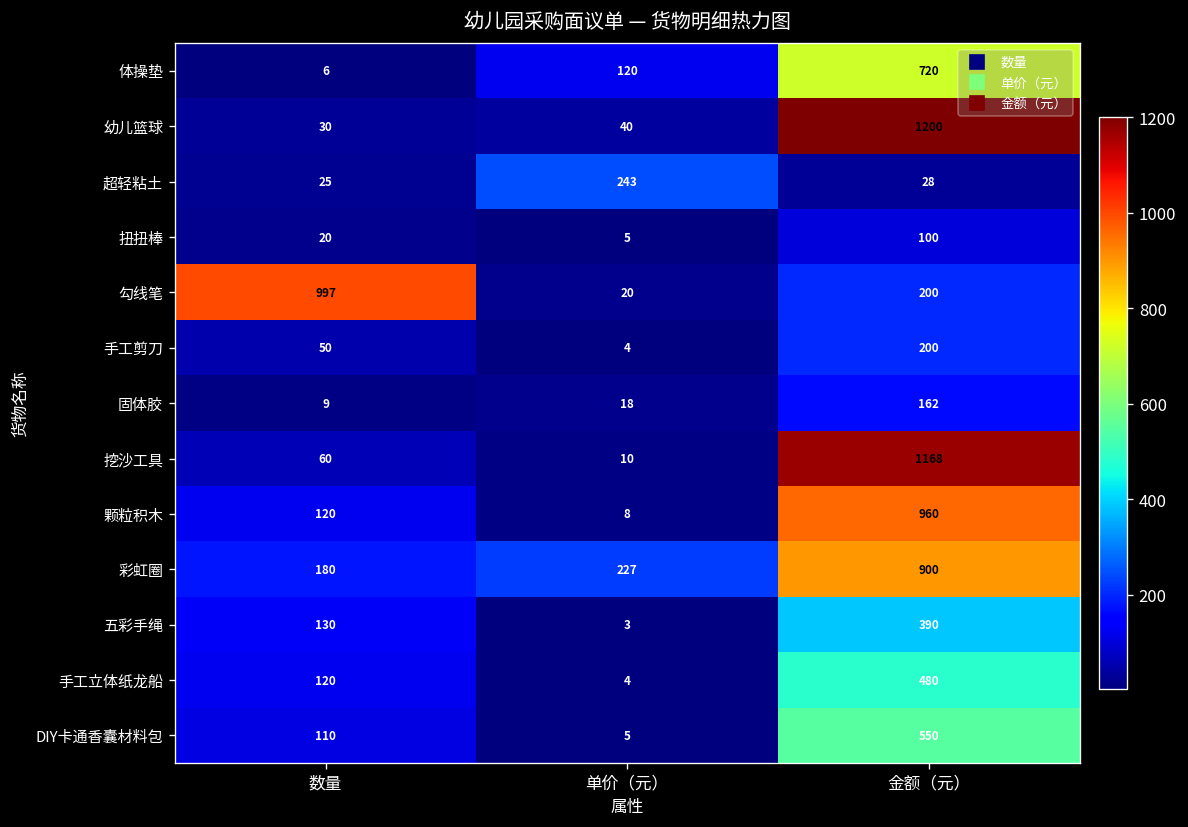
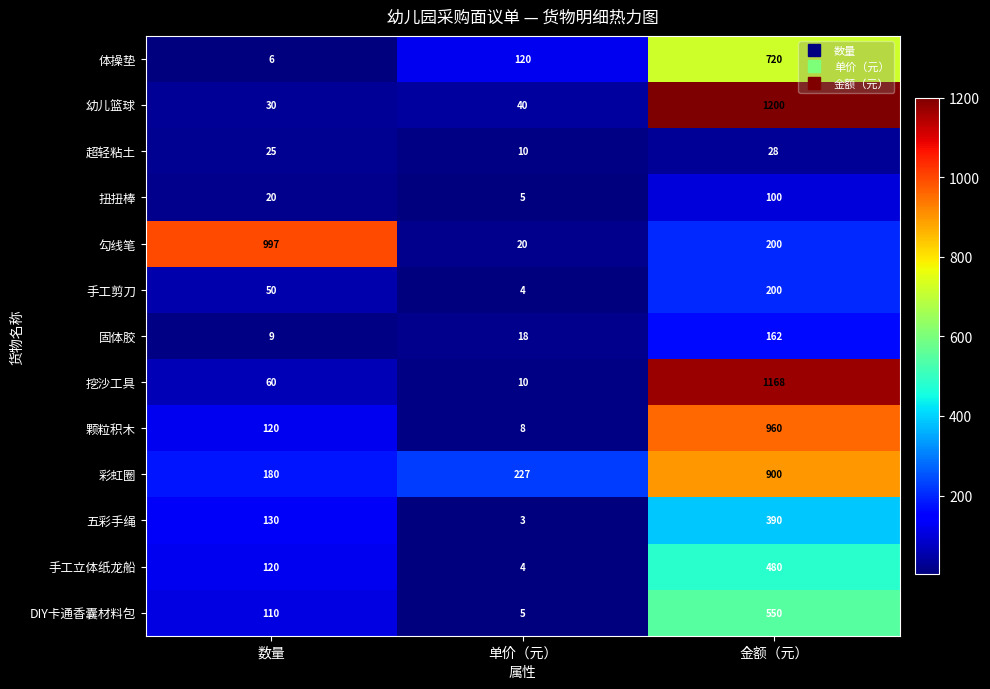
  {
    "体操垫": {
      "数量": 6,
      "单价（元）": 120,
      "金额（元）": 720
    },
    "幼儿篮球": {
      "数量": 30,
      "单价（元）": 40,
      "金额（元）": 1200
    },
    "超轻粘土": {
      "数量": 25,
-     "单价（元）": 243,
+     "单价（元）": 10,
      "金额（元）": 28
    },
    "扭扭棒": {
      "数量": 20,
      "单价（元）": 5,
      "金额（元）": 100
    },
    "勾线笔": {
      "数量": 997,
      "单价（元）": 20,
      "金额（元）": 200
    },
    "手工剪刀": {
      "数量": 50,
      "单价（元）": 4,
      "金额（元）": 200
    },
    "固体胶": {
      "数量": 9,
      "单价（元）": 18,
      "金额（元）": 162
    },
    "挖沙工具": {
      "数量": 60,
      "单价（元）": 10,
      "金额（元）": 1168
    },
    "颗粒积木": {
      "数量": 120,
      "单价（元）": 8,
      "金额（元）": 960
    },
    "彩虹圈": {
      "数量": 180,
      "单价（元）": 227,
      "金额（元）": 900
    },
    "五彩手绳": {
      "数量": 130,
      "单价（元）": 3,
      "金额（元）": 390
    },
    "手工立体纸龙船": {
      "数量": 120,
      "单价（元）": 4,
      "金额（元）": 480
    },
    "DIY卡通香囊材料包": {
      "数量": 110,
      "单价（元）": 5,
      "金额（元）": 550
    }
  }
